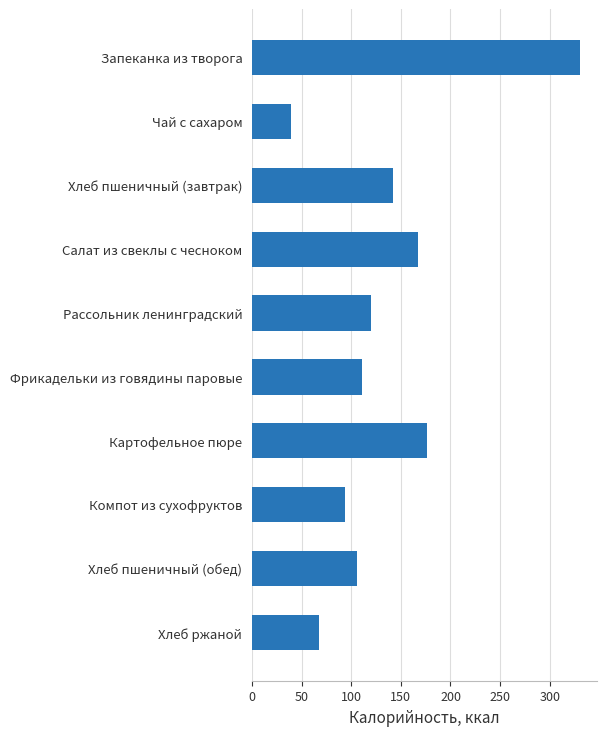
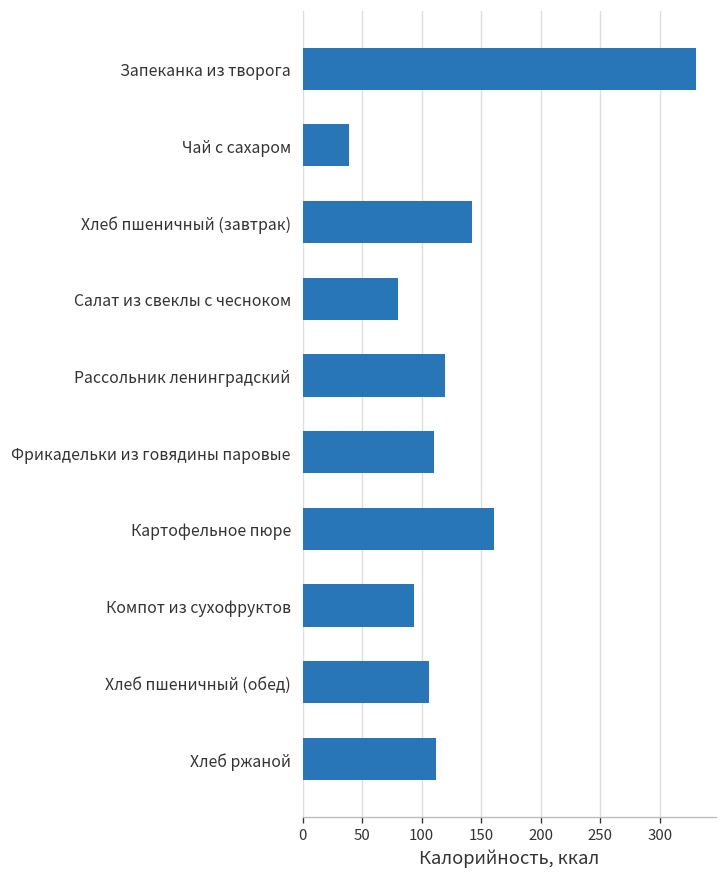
  {
    "Запеканка из творога": 330,
    "Чай с сахаром": 40,
    "Хлеб пшеничный (завтрак)": 140,
-   "Салат из свеклы с чесноком": 170,
+   "Салат из свеклы с чесноком": 80,
    "Рассольник ленинградский": 120,
    "Фрикадельки из говядины паровые": 110,
-   "Картофельное пюре": 180,
+   "Картофельное пюре": 160,
    "Компот из сухофруктов": 90,
    "Хлеб пшеничный (обед)": 110,
-   "Хлеб ржаной": 70
+   "Хлеб ржаной": 110
  }
